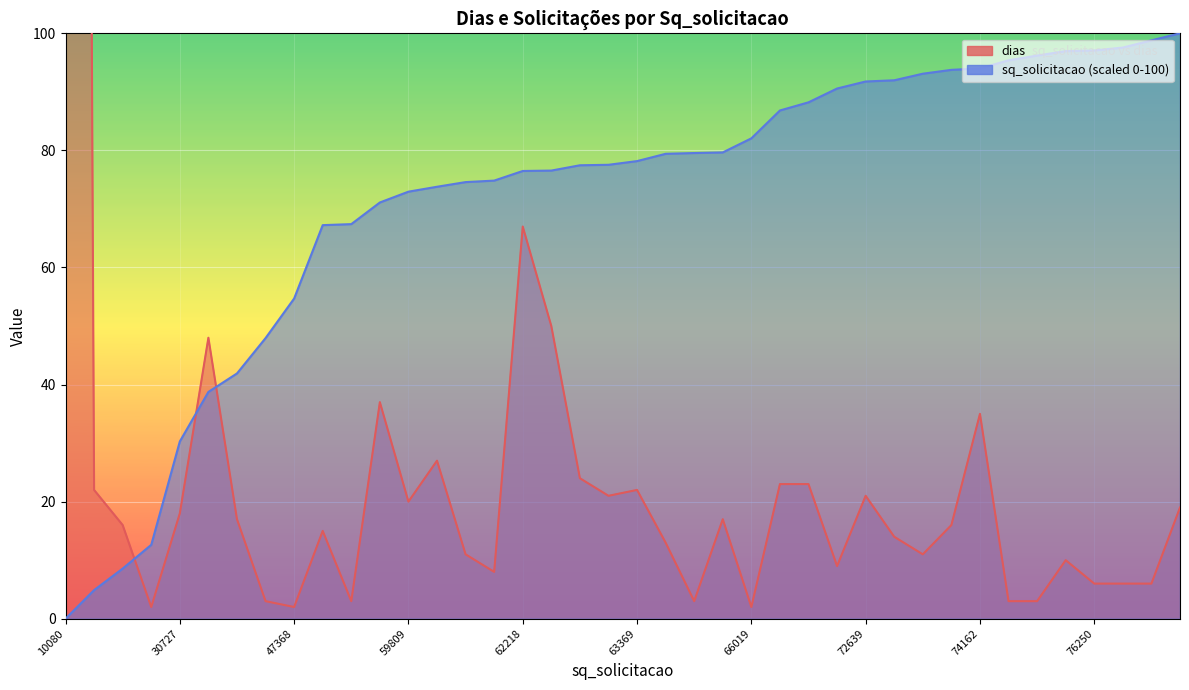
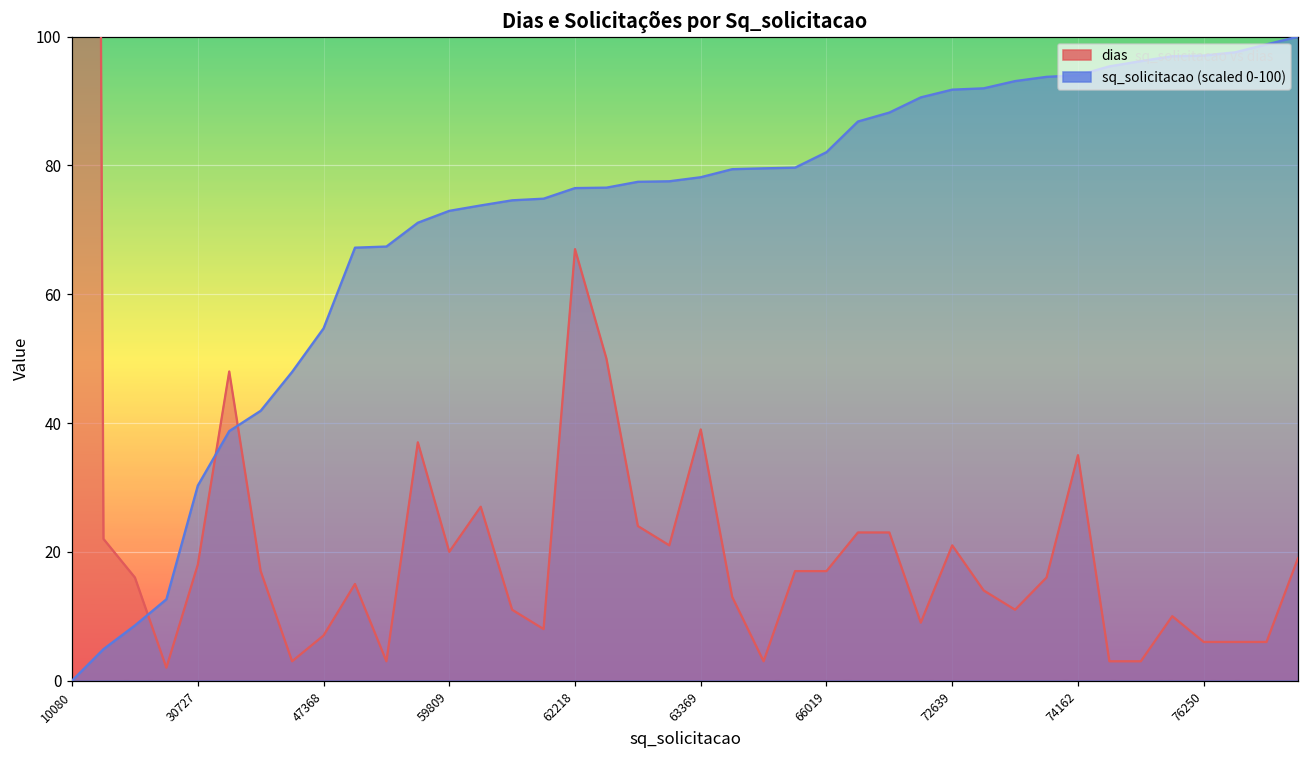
  {
    "dias": {
      "30727": 18,
-     "47368": 2,
+     "47368": 7,
      "59809": 20,
      "62218": 67,
-     "63369": 22,
-     "66019": 2,
+     "63369": 39,
+     "66019": 17,
      "72639": 21,
      "74162": 35,
      "76250": 6
    }
  }
